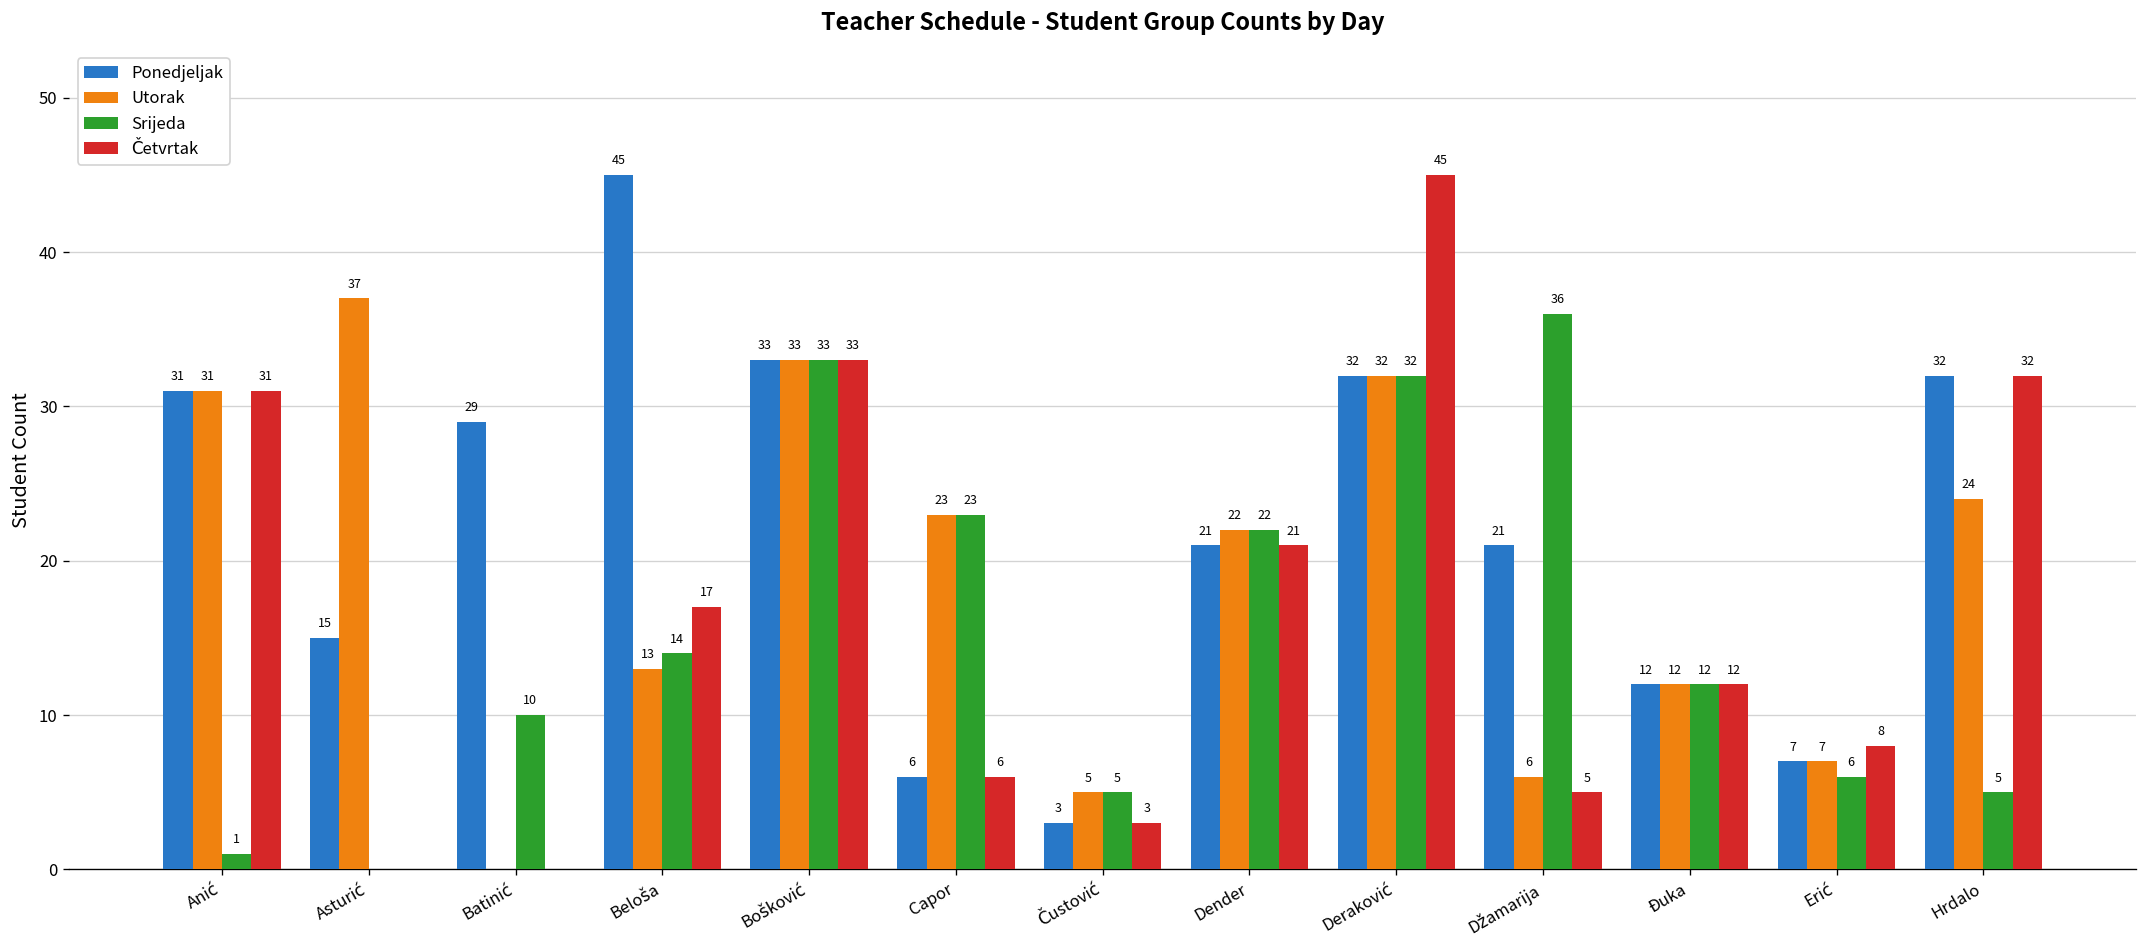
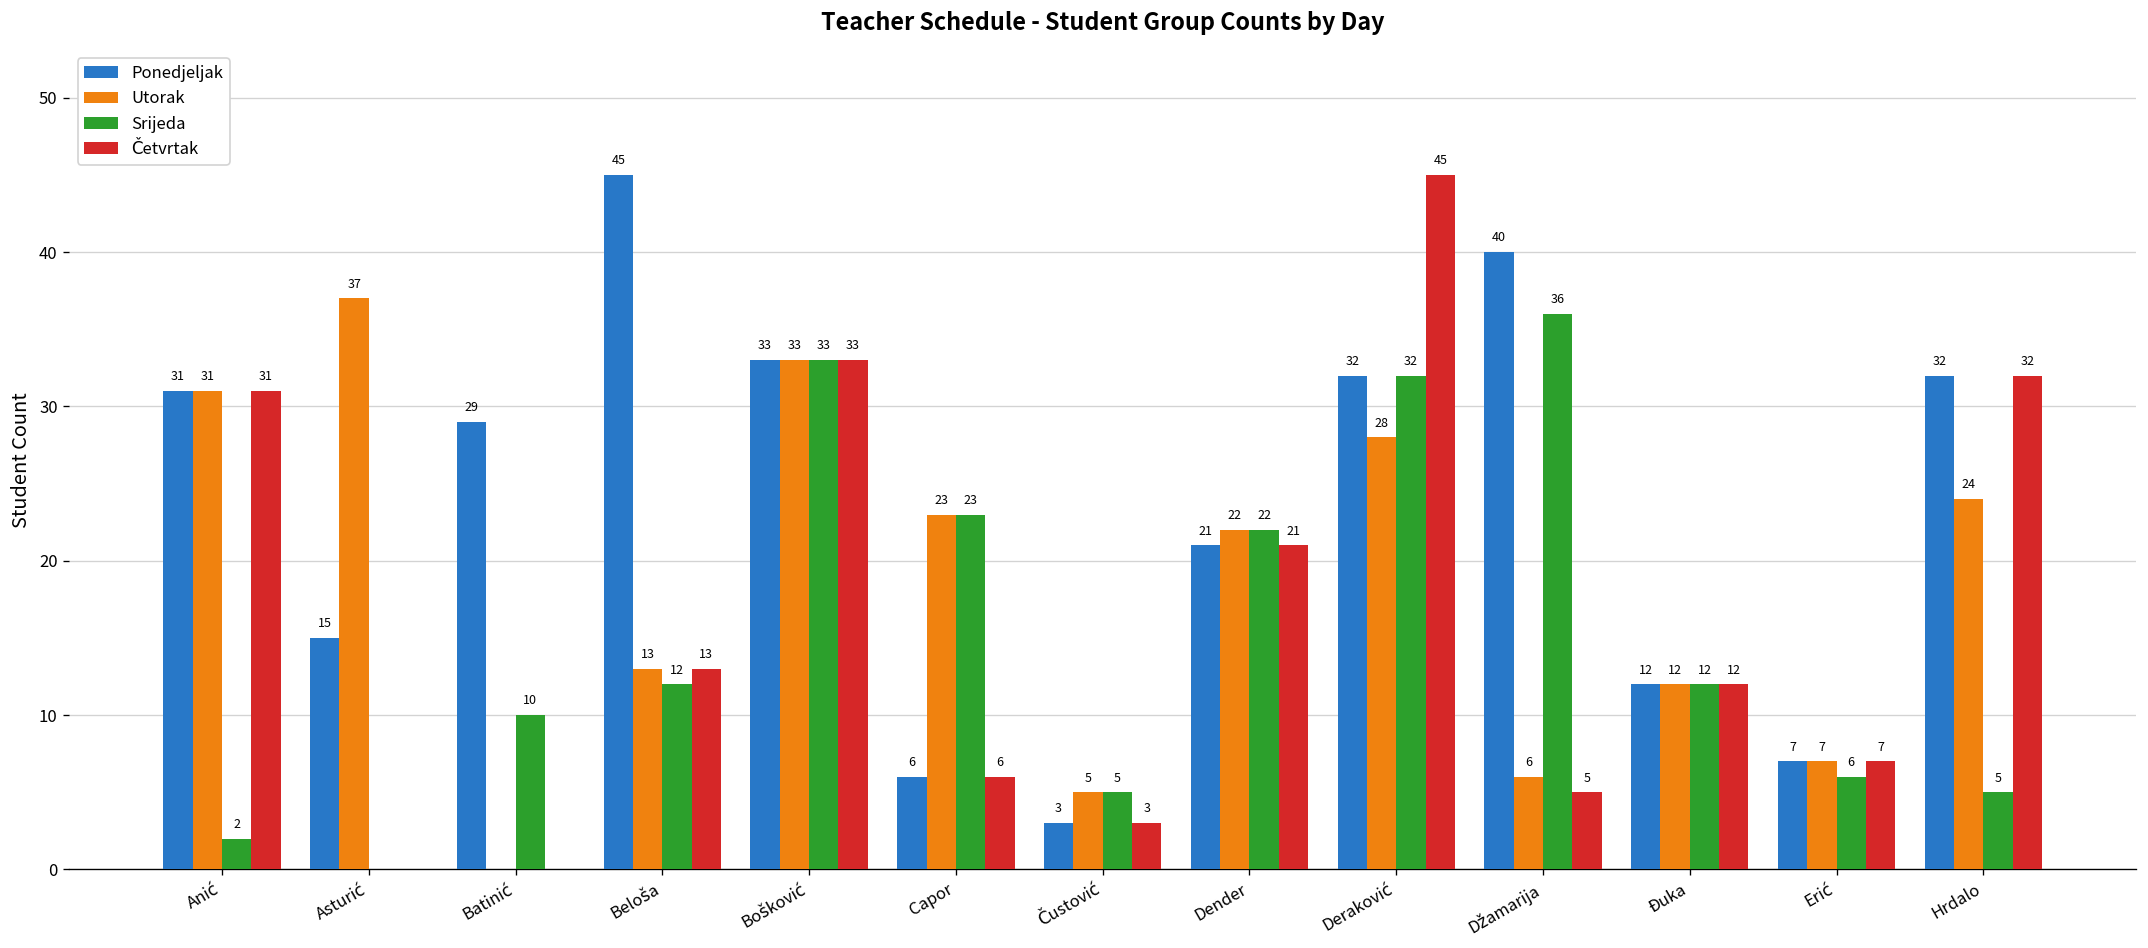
  {
    "Ponedjeljak": {
      "Anić": 31,
      "Asturić": 15,
      "Batinić": 29,
      "Beloša": 45,
      "Bošković": 33,
      "Capor": 6,
      "Čustović": 3,
      "Dender": 21,
      "Deraković": 32,
-     "Džamarija": 21,
+     "Džamarija": 40,
      "Đuka": 12,
      "Erić": 7,
      "Hrdalo": 32
    },
    "Utorak": {
      "Anić": 31,
      "Asturić": 37,
      "Beloša": 13,
      "Bošković": 33,
      "Capor": 23,
      "Čustović": 5,
      "Dender": 22,
-     "Deraković": 32,
+     "Deraković": 28,
      "Džamarija": 6,
      "Đuka": 12,
      "Erić": 7,
      "Hrdalo": 24
    },
    "Srijeda": {
-     "Anić": 1,
+     "Anić": 2,
      "Batinić": 10,
-     "Beloša": 14,
+     "Beloša": 12,
      "Bošković": 33,
      "Capor": 23,
      "Čustović": 5,
      "Dender": 22,
      "Deraković": 32,
      "Džamarija": 36,
      "Đuka": 12,
      "Erić": 6,
      "Hrdalo": 5
    },
    "Četvrtak": {
      "Anić": 31,
-     "Beloša": 17,
+     "Beloša": 13,
      "Bošković": 33,
      "Capor": 6,
      "Čustović": 3,
      "Dender": 21,
      "Deraković": 45,
      "Džamarija": 5,
      "Đuka": 12,
-     "Erić": 8,
+     "Erić": 7,
      "Hrdalo": 32
    }
  }
